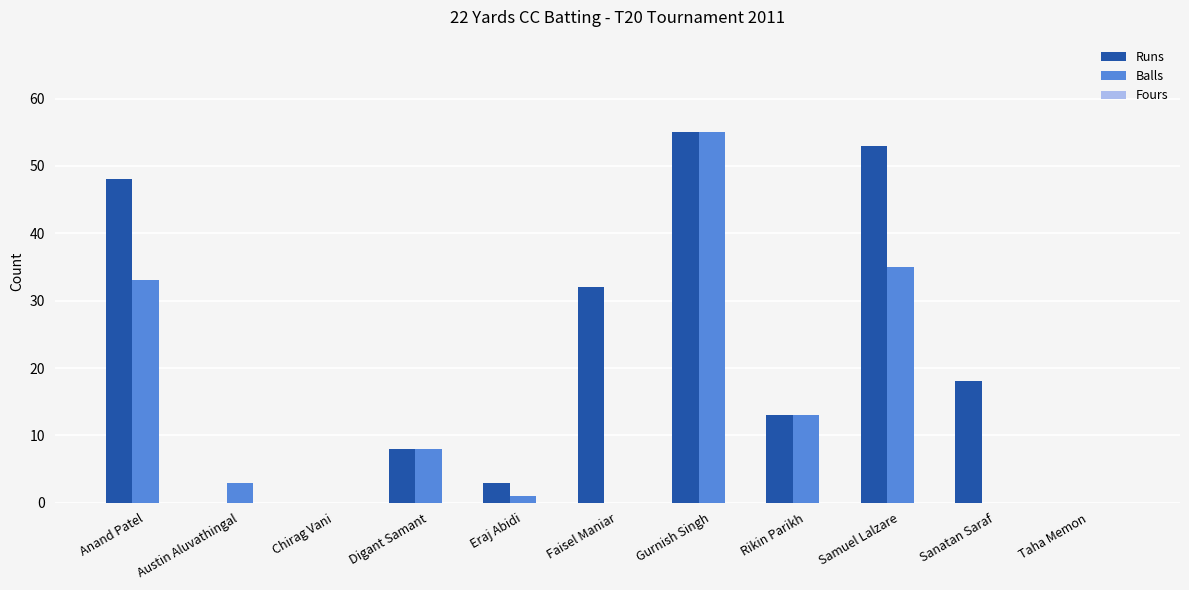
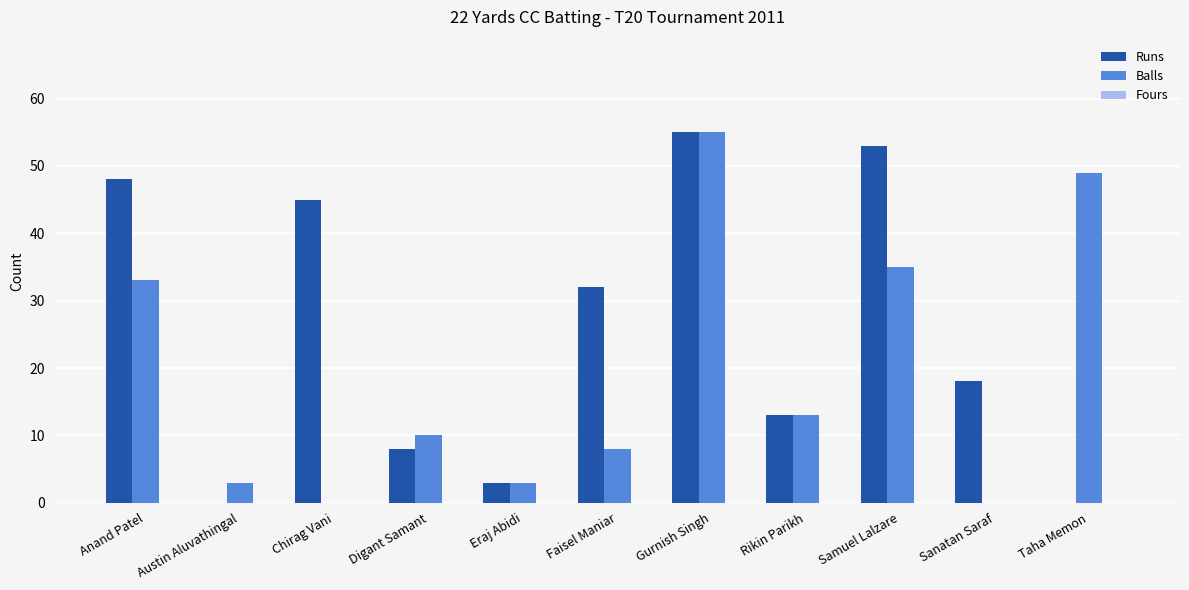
  {
    "Runs": {
      "Anand Patel": 48,
      "Austin Aluvathingal": 0,
-     "Chirag Vani": 0,
+     "Chirag Vani": 45,
      "Digant Samant": 8,
      "Eraj Abidi": 3,
      "Faisel Maniar": 32,
      "Gurnish Singh": 55,
      "Rikin Parikh": 13,
      "Samuel Lalzare": 53,
      "Sanatan Saraf": 18,
      "Taha Memon": 0
    },
    "Balls": {
      "Anand Patel": 33,
      "Austin Aluvathingal": 3,
      "Chirag Vani": 0,
-     "Digant Samant": 8,
-     "Eraj Abidi": 1,
-     "Faisel Maniar": 0,
+     "Digant Samant": 10,
+     "Eraj Abidi": 3,
+     "Faisel Maniar": 8,
      "Gurnish Singh": 55,
      "Rikin Parikh": 13,
      "Samuel Lalzare": 35,
      "Sanatan Saraf": 0,
-     "Taha Memon": 0
+     "Taha Memon": 49
    },
    "Fours": {
      "Anand Patel": 0,
      "Austin Aluvathingal": 0,
      "Chirag Vani": 0,
      "Digant Samant": 0,
      "Eraj Abidi": 0,
      "Faisel Maniar": 0,
      "Gurnish Singh": 0,
      "Rikin Parikh": 0,
      "Samuel Lalzare": 0,
      "Sanatan Saraf": 0,
      "Taha Memon": 0
    }
  }
